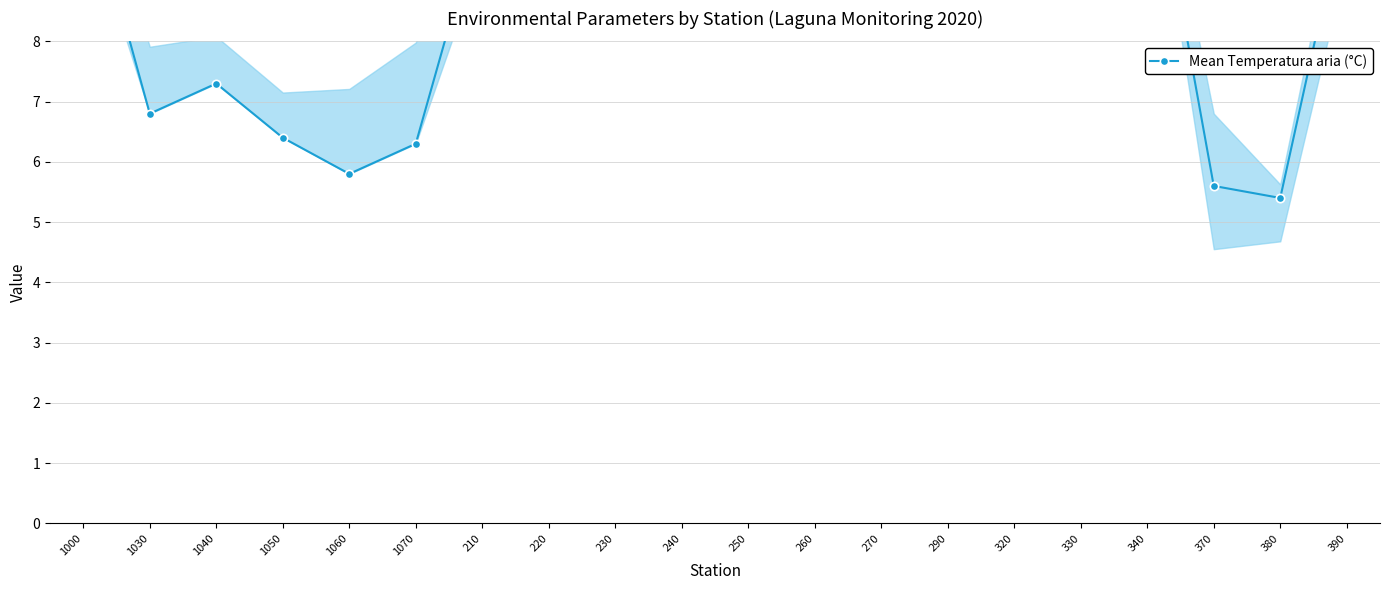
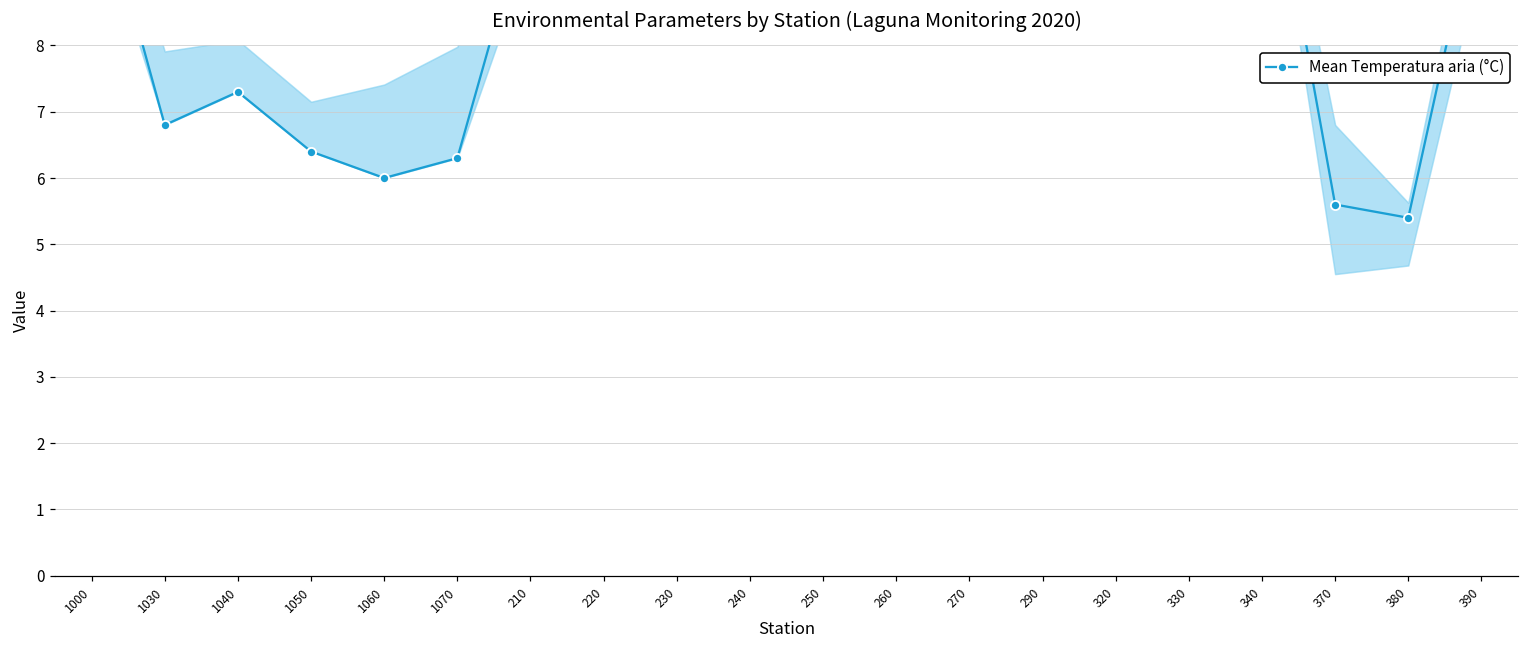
  {
    "Mean Temperatura aria (°C)": {
      "1030": 6.8,
      "1040": 7.3,
      "1050": 6.4,
-     "1060": 5.8,
+     "1060": 6.0,
      "1070": 6.3,
      "370": 5.6,
      "380": 5.4
    }
  }
